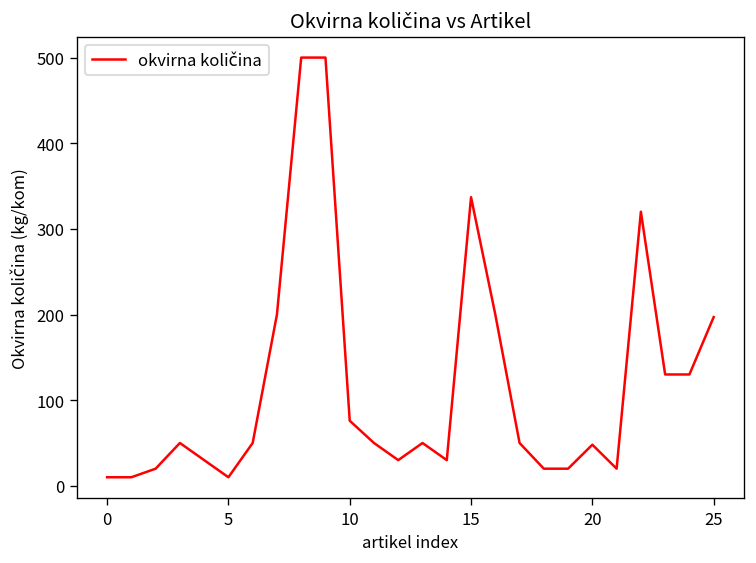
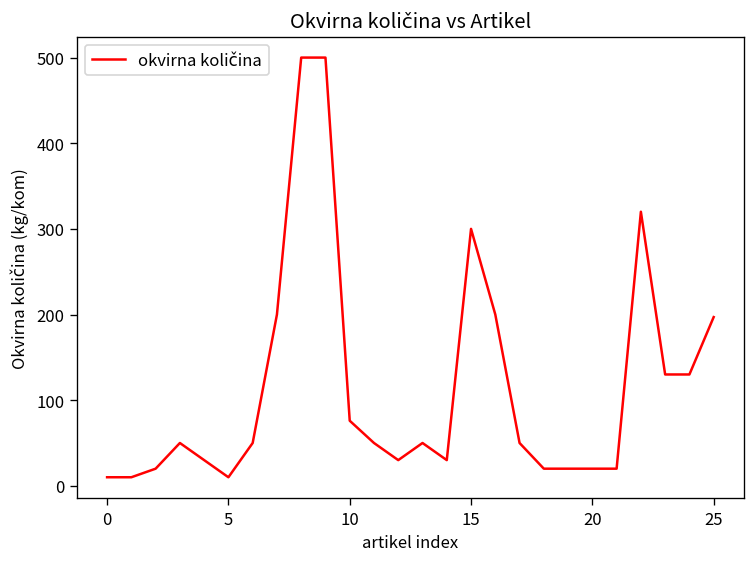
  {
    "0": 10,
    "5": 10,
    "10": 80,
-   "15": 340,
-   "20": 50,
+   "15": 300,
+   "20": 20,
    "25": 200
  }
